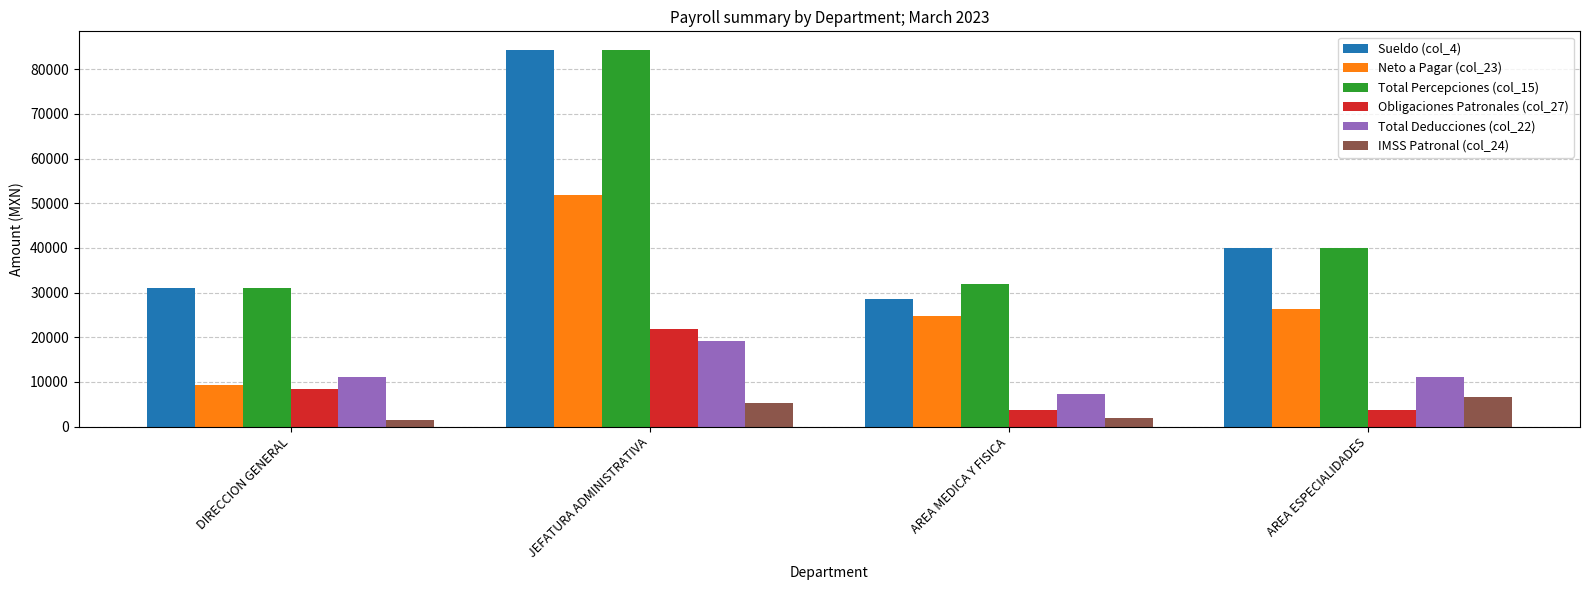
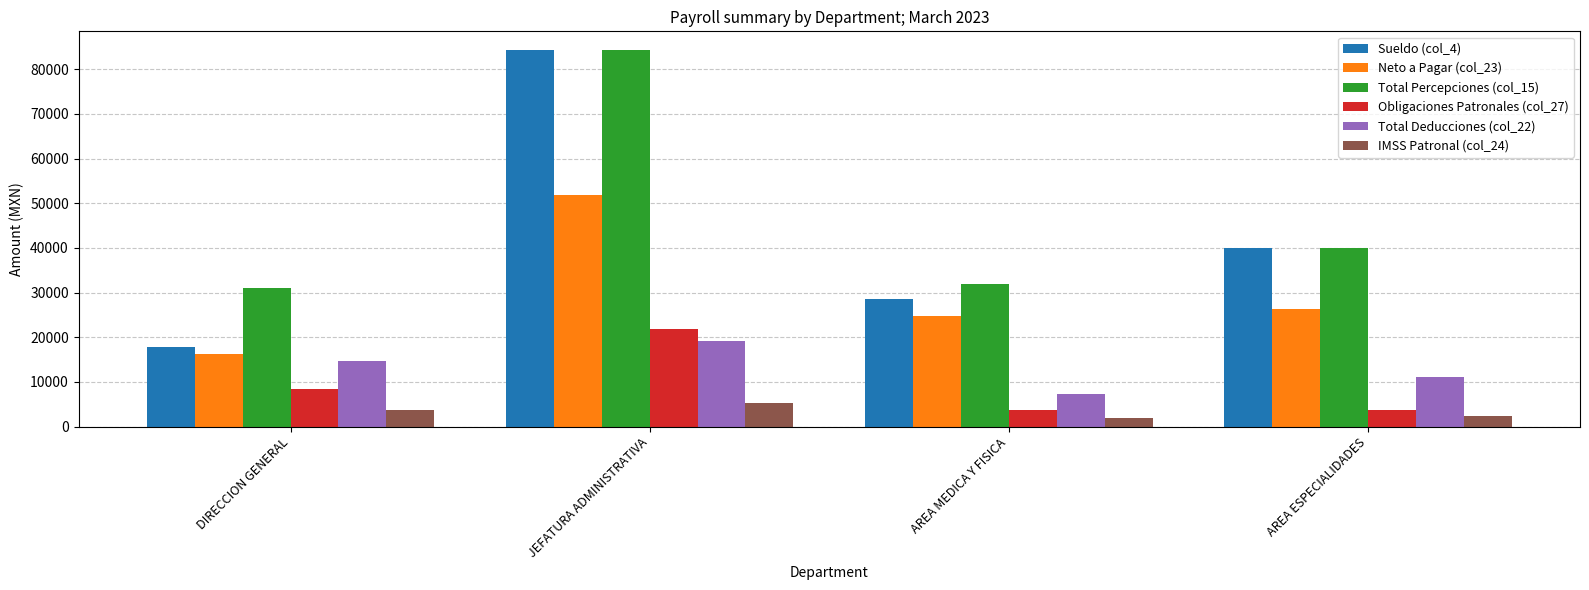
  {
    "Sueldo (col_4)": {
-     "DIRECCION GENERAL": 31000,
+     "DIRECCION GENERAL": 18000,
      "JEFATURA ADMINISTRATIVA": 84000,
      "AREA MEDICA Y FISICA": 29000,
      "AREA ESPECIALIDADES": 40000
    },
    "Neto a Pagar (col_23)": {
-     "DIRECCION GENERAL": 9000,
+     "DIRECCION GENERAL": 16000,
      "JEFATURA ADMINISTRATIVA": 52000,
      "AREA MEDICA Y FISICA": 25000,
      "AREA ESPECIALIDADES": 26000
    },
    "Total Percepciones (col_15)": {
      "DIRECCION GENERAL": 31000,
      "JEFATURA ADMINISTRATIVA": 84000,
      "AREA MEDICA Y FISICA": 32000,
      "AREA ESPECIALIDADES": 40000
    },
    "Obligaciones Patronales (col_27)": {
      "DIRECCION GENERAL": 8000,
      "JEFATURA ADMINISTRATIVA": 22000,
      "AREA MEDICA Y FISICA": 4000,
      "AREA ESPECIALIDADES": 4000
    },
    "Total Deducciones (col_22)": {
-     "DIRECCION GENERAL": 11000,
+     "DIRECCION GENERAL": 15000,
      "JEFATURA ADMINISTRATIVA": 19000,
      "AREA MEDICA Y FISICA": 7000,
      "AREA ESPECIALIDADES": 11000
    },
    "IMSS Patronal (col_24)": {
-     "DIRECCION GENERAL": 1000,
+     "DIRECCION GENERAL": 4000,
      "JEFATURA ADMINISTRATIVA": 5000,
      "AREA MEDICA Y FISICA": 2000,
-     "AREA ESPECIALIDADES": 7000
+     "AREA ESPECIALIDADES": 2000
    }
  }
